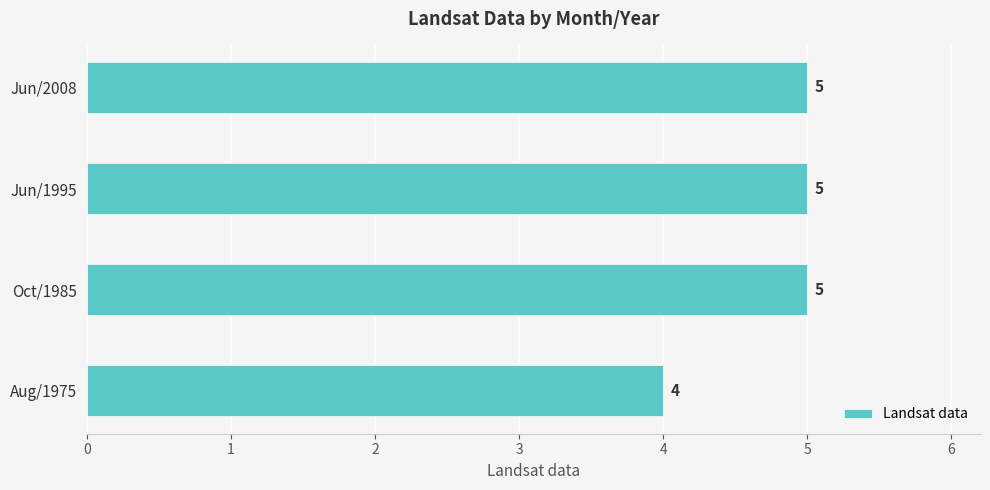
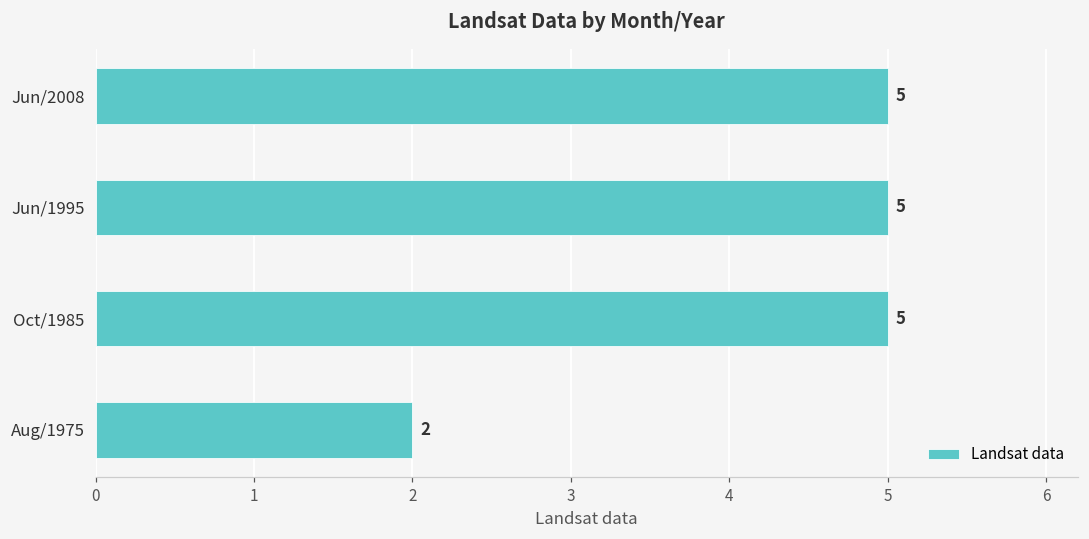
  {
    "Jun/2008": 5,
    "Jun/1995": 5,
    "Oct/1985": 5,
-   "Aug/1975": 4
+   "Aug/1975": 2
  }
